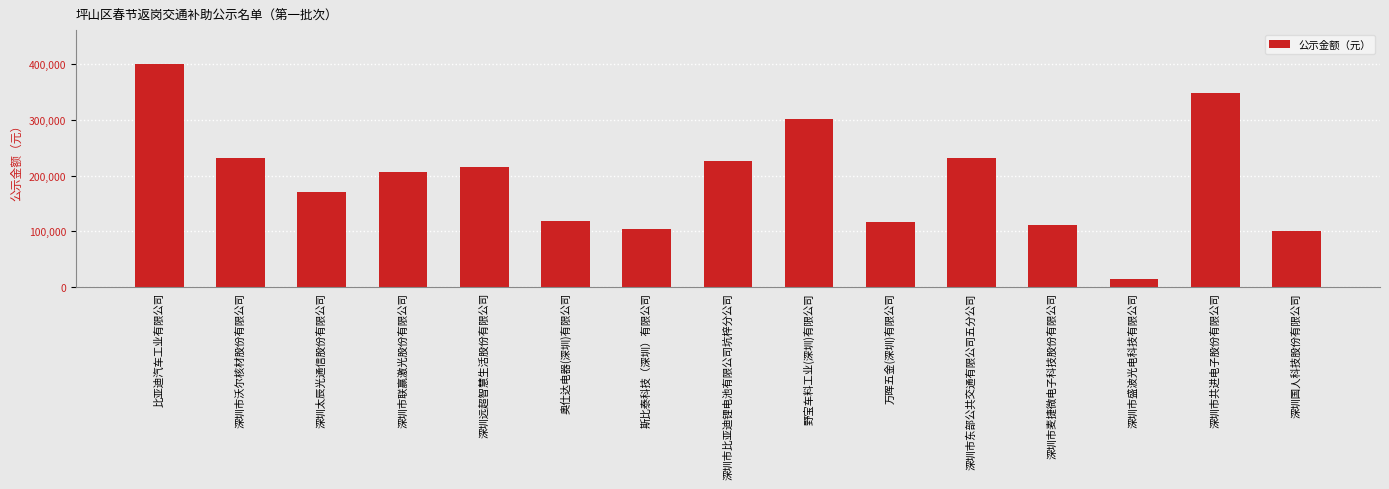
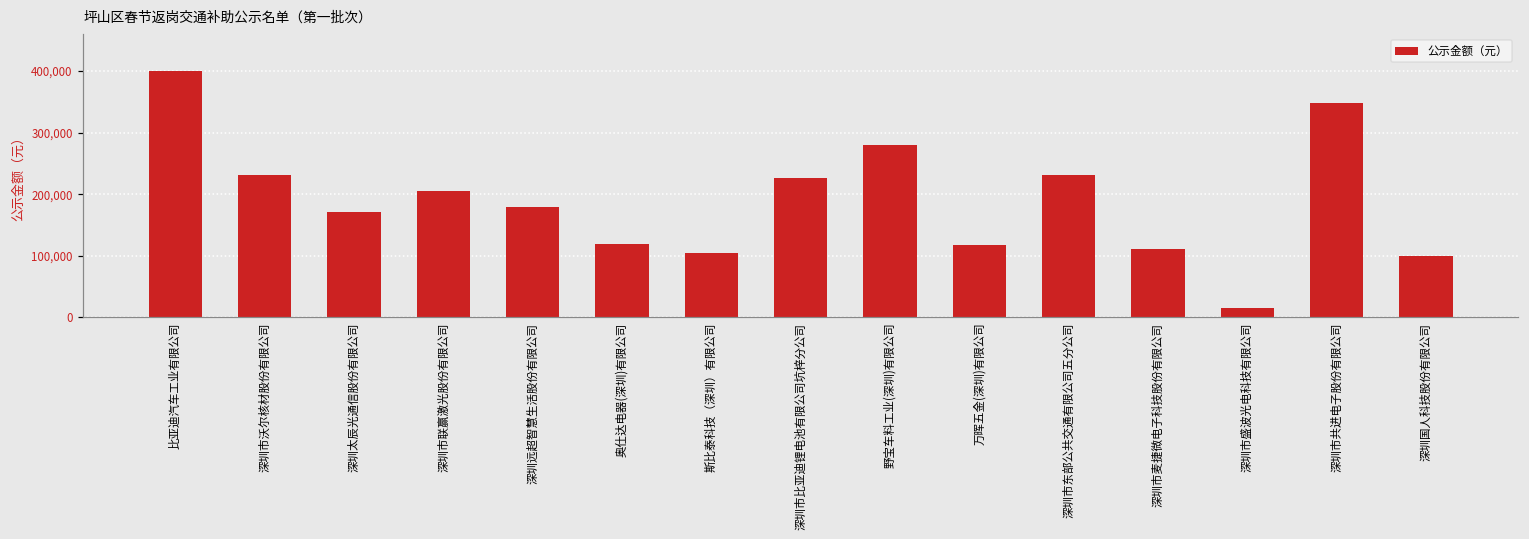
  {
    "比亚迪汽车工业有限公司": "400,000",
    "深圳市沃尔核材股份有限公司": "230,000",
    "深圳太辰光通信股份有限公司": "170,000",
    "深圳市联赢激光股份有限公司": "210,000",
-   "深圳远超智慧生活股份有限公司": "210,000",
+   "深圳远超智慧生活股份有限公司": "180,000",
    "奥仕达电器(深圳)有限公司": "120,000",
    "斯比泰科技（深圳）有限公司": "100,000",
    "深圳市比亚迪锂电池有限公司坑梓分公司": "230,000",
-   "野宝车料工业(深圳)有限公司": "300,000",
+   "野宝车料工业(深圳)有限公司": "280,000",
    "万晖五金(深圳)有限公司": "120,000",
    "深圳市东部公共交通有限公司五分公司": "230,000",
    "深圳市麦捷微电子科技股份有限公司": "110,000",
    "深圳市盛波光电科技有限公司": "10,000",
    "深圳市共进电子股份有限公司": "350,000",
    "深圳国人科技股份有限公司": "100,000"
  }
